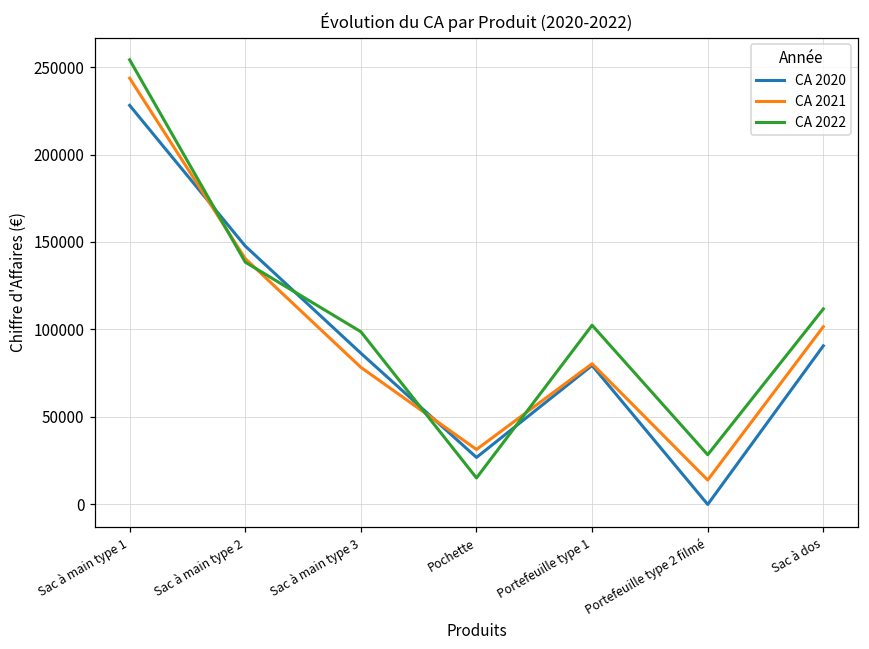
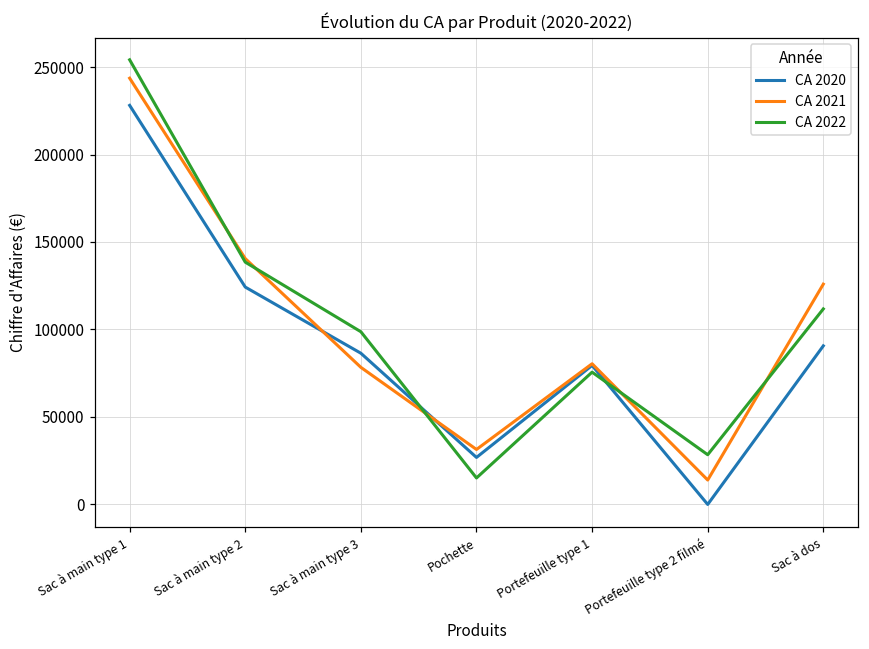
  {
    "CA 2020": {
      "Sac à main type 1": 228000,
-     "Sac à main type 2": 148000,
+     "Sac à main type 2": 124000,
      "Sac à main type 3": 86000,
      "Pochette": 27000,
      "Portefeuille type 2 filmé": 0,
      "Sac à dos": 91000
    },
    "CA 2021": {
      "Sac à main type 1": 244000,
      "Sac à main type 2": 141000,
      "Sac à main type 3": 78000,
      "Pochette": 31000,
      "Portefeuille type 2 filmé": 14000,
-     "Sac à dos": 102000
+     "Sac à dos": 126000
    },
    "CA 2022": {
      "Sac à main type 1": 254000,
      "Sac à main type 2": 138000,
      "Sac à main type 3": 99000,
      "Pochette": 15000,
-     "Portefeuille type 1": 102000,
+     "Portefeuille type 1": 76000,
      "Portefeuille type 2 filmé": 28000,
      "Sac à dos": 112000
    }
  }
